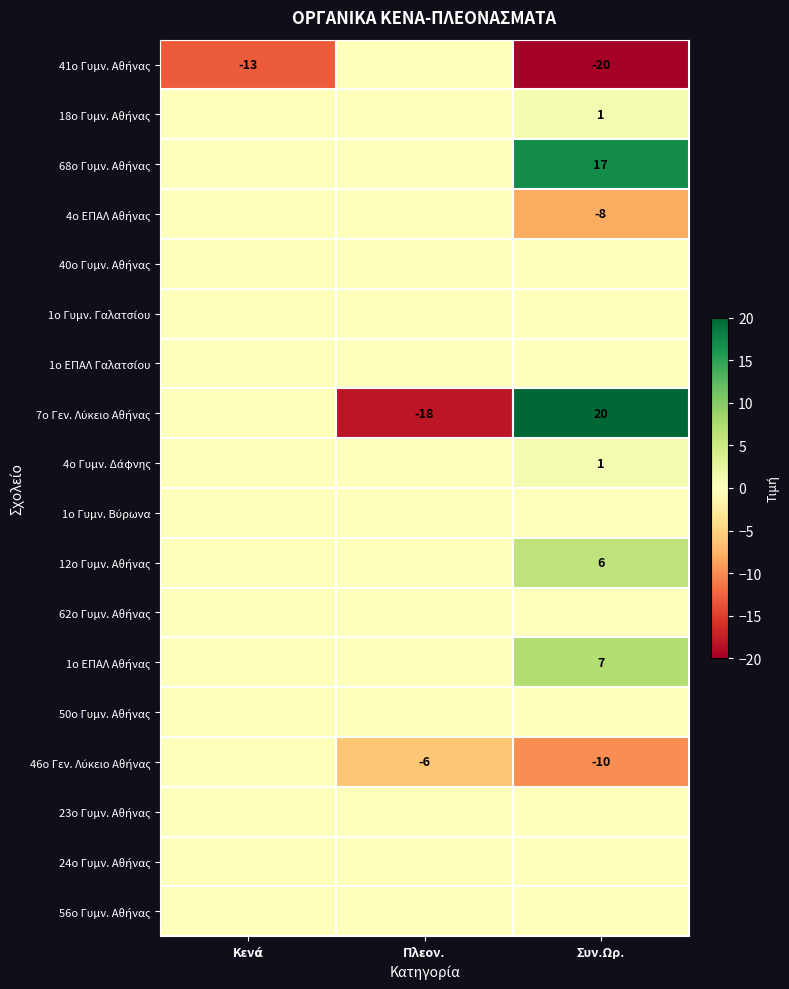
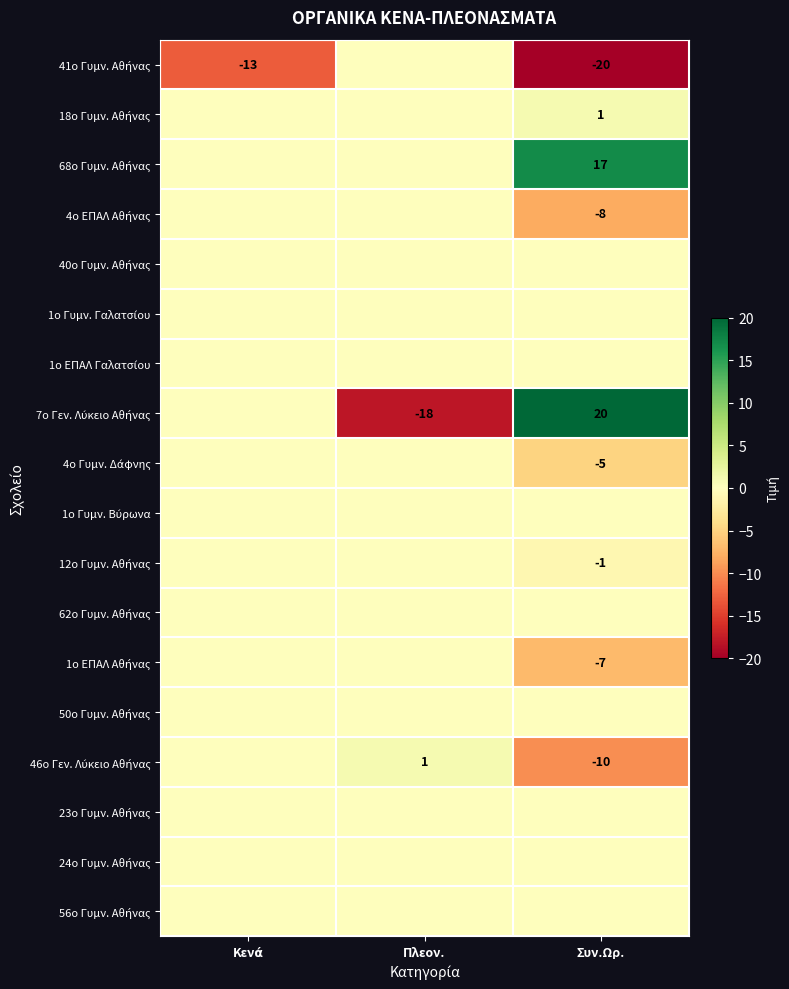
  {
    "41ο Γυμν. Αθήνας": {
      "Κενά": -13,
      "Συν.Ωρ.": -20
    },
    "18ο Γυμν. Αθήνας": {
      "Συν.Ωρ.": 1
    },
    "68ο Γυμν. Αθήνας": {
      "Συν.Ωρ.": 17
    },
    "4ο ΕΠΑΛ Αθήνας": {
      "Συν.Ωρ.": -8
    },
    "7ο Γεν. Λύκειο Αθήνας": {
      "Πλεον.": -18,
      "Συν.Ωρ.": 20
    },
    "4ο Γυμν. Δάφνης": {
-     "Συν.Ωρ.": 1
+     "Συν.Ωρ.": -5
    },
    "12ο Γυμν. Αθήνας": {
-     "Συν.Ωρ.": 6
+     "Συν.Ωρ.": -1
    },
    "1ο ΕΠΑΛ Αθήνας": {
-     "Συν.Ωρ.": 7
+     "Συν.Ωρ.": -7
    },
    "46ο Γεν. Λύκειο Αθήνας": {
-     "Πλεον.": -6,
+     "Πλεον.": 1,
      "Συν.Ωρ.": -10
    }
  }
